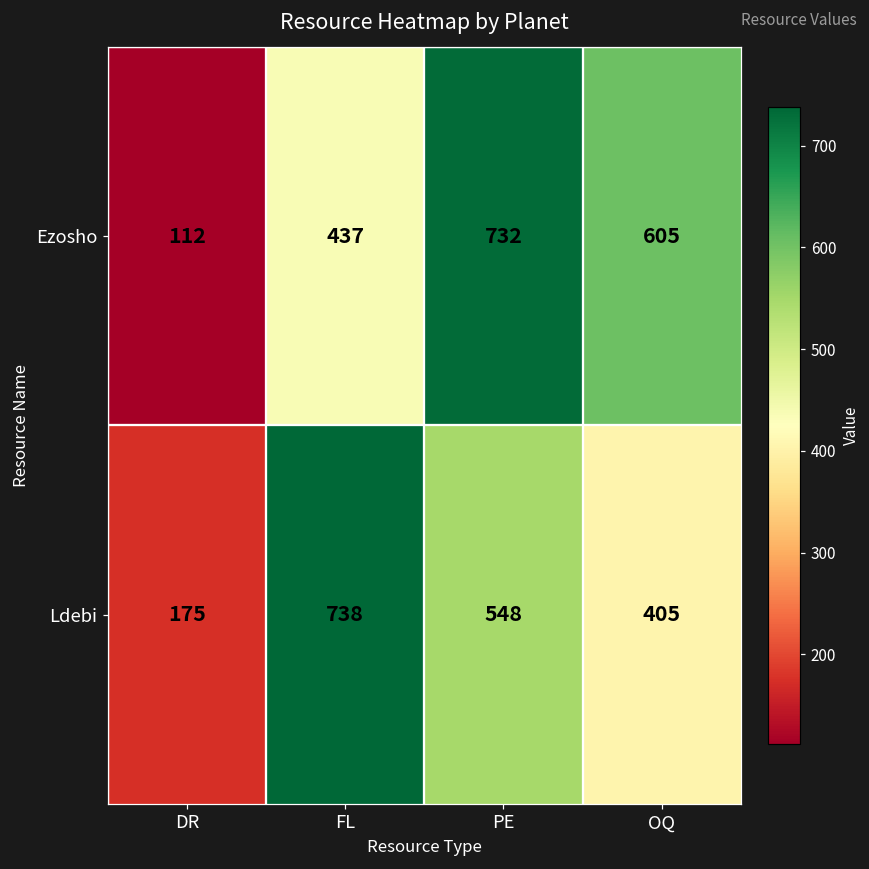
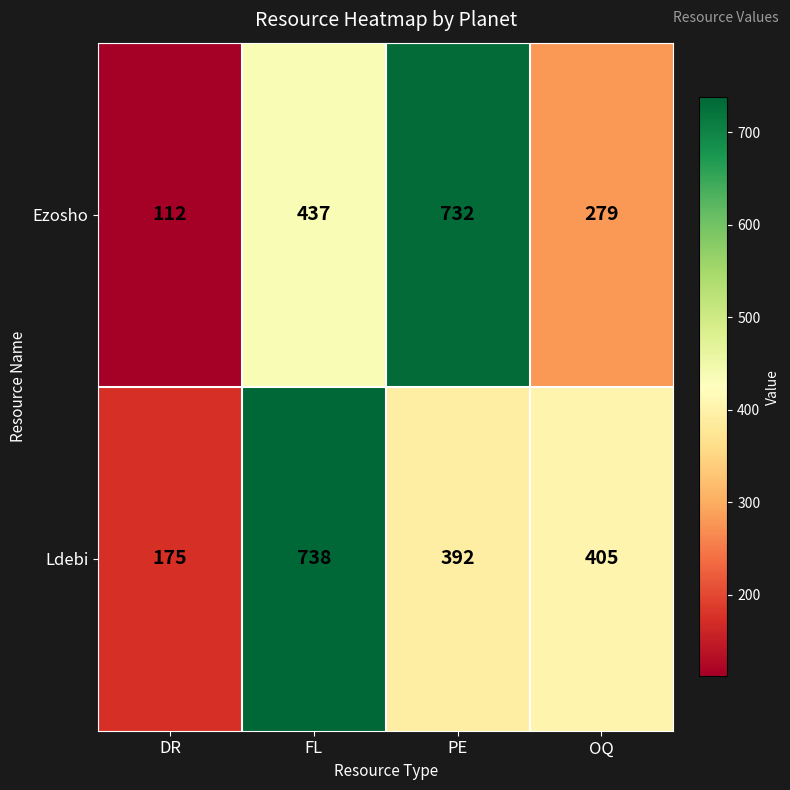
  {
    "Ezosho": {
      "DR": 112,
      "FL": 437,
      "PE": 732,
-     "OQ": 605
+     "OQ": 279
    },
    "Ldebi": {
      "DR": 175,
      "FL": 738,
-     "PE": 548,
+     "PE": 392,
      "OQ": 405
    }
  }
